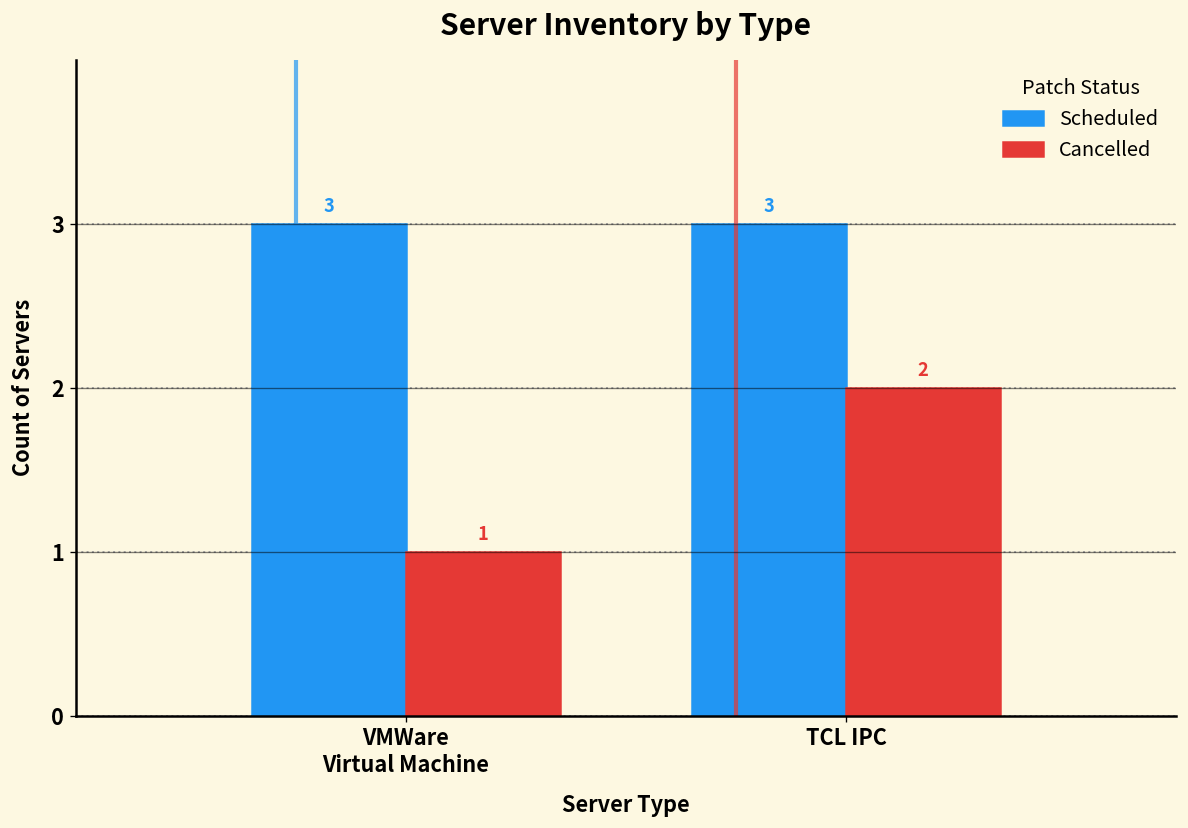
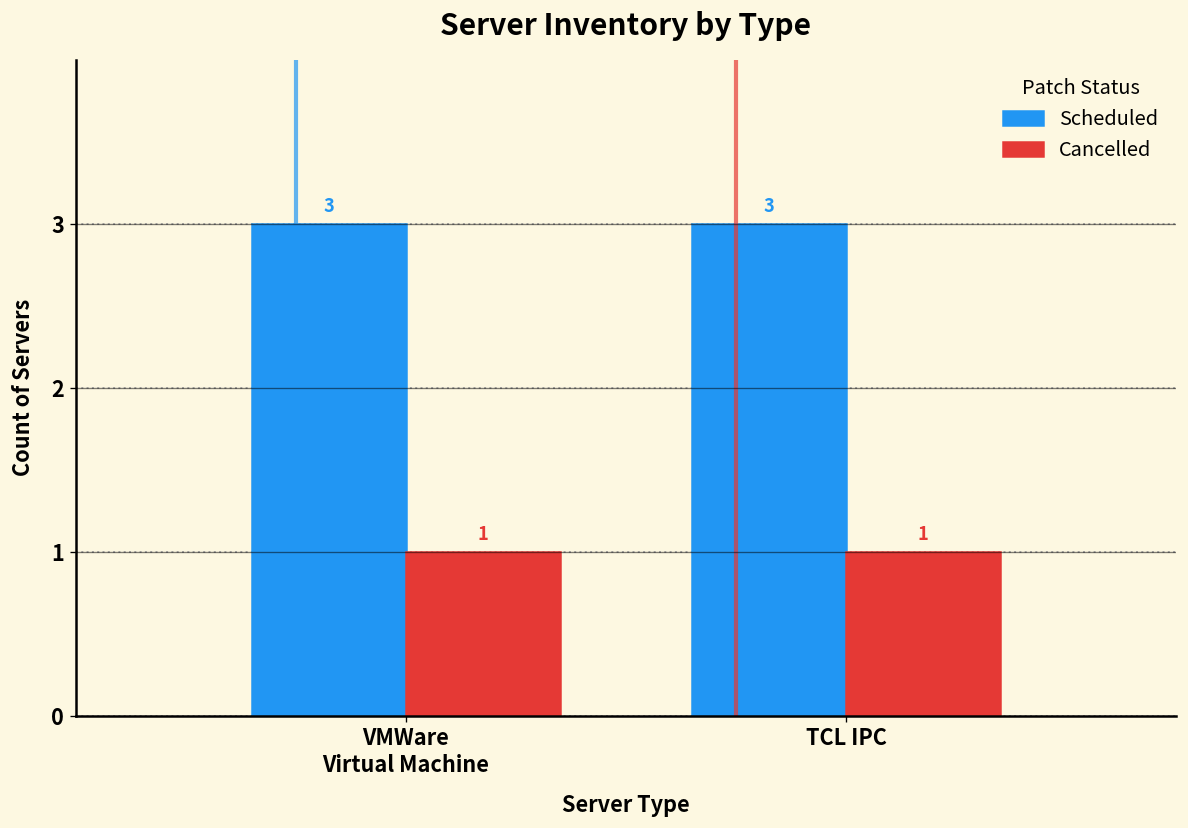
  {
    "Scheduled": {
      "VMWare Virtual Machine": 3,
      "TCL IPC": 3
    },
    "Cancelled": {
      "VMWare Virtual Machine": 1,
-     "TCL IPC": 2
+     "TCL IPC": 1
    }
  }
